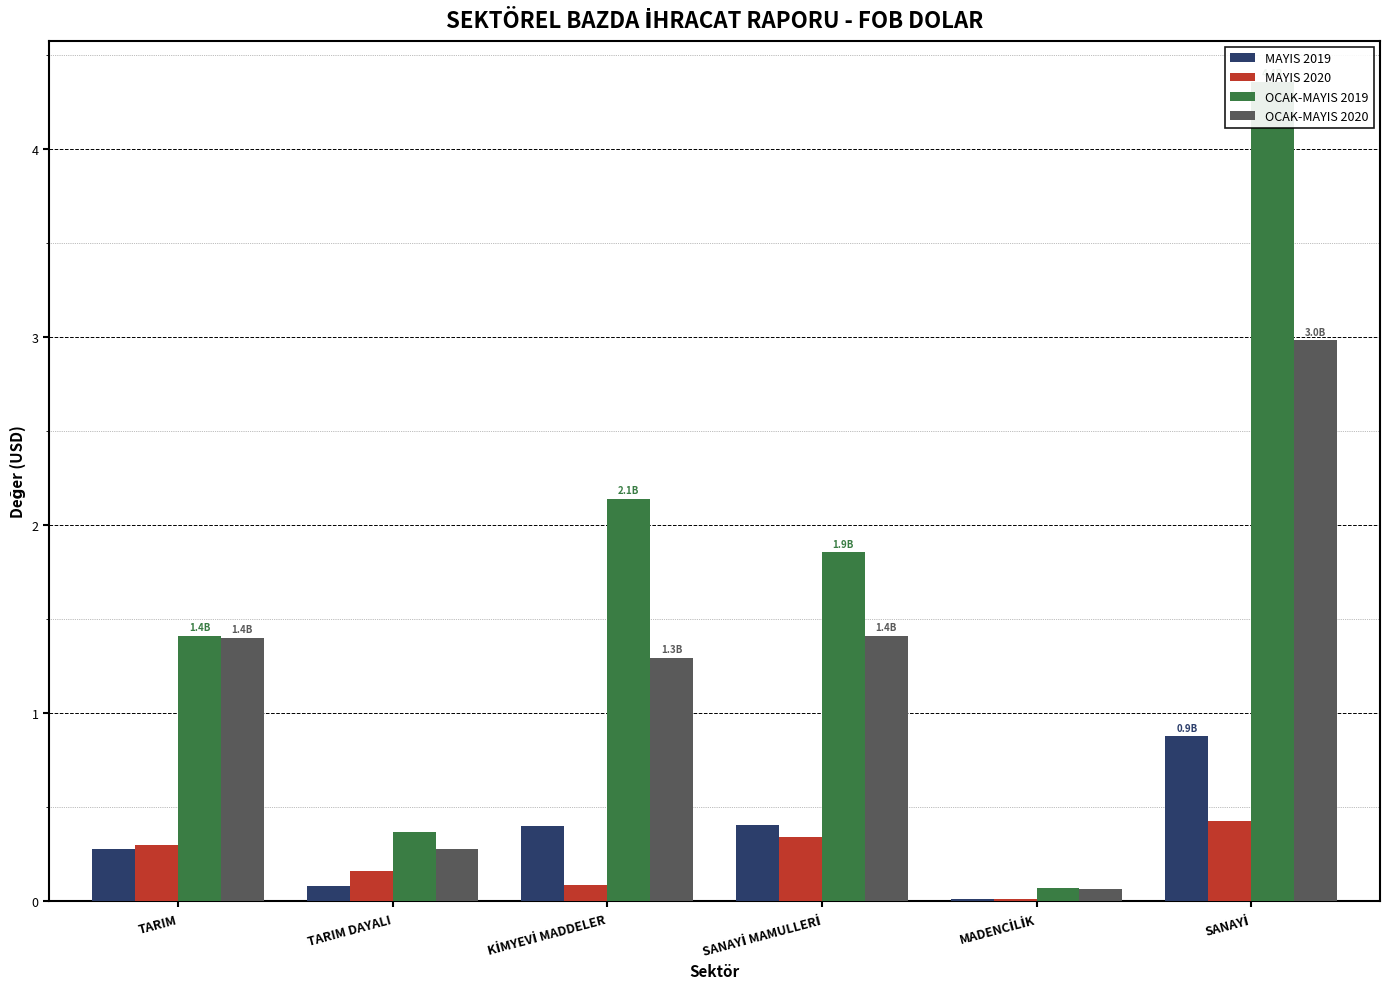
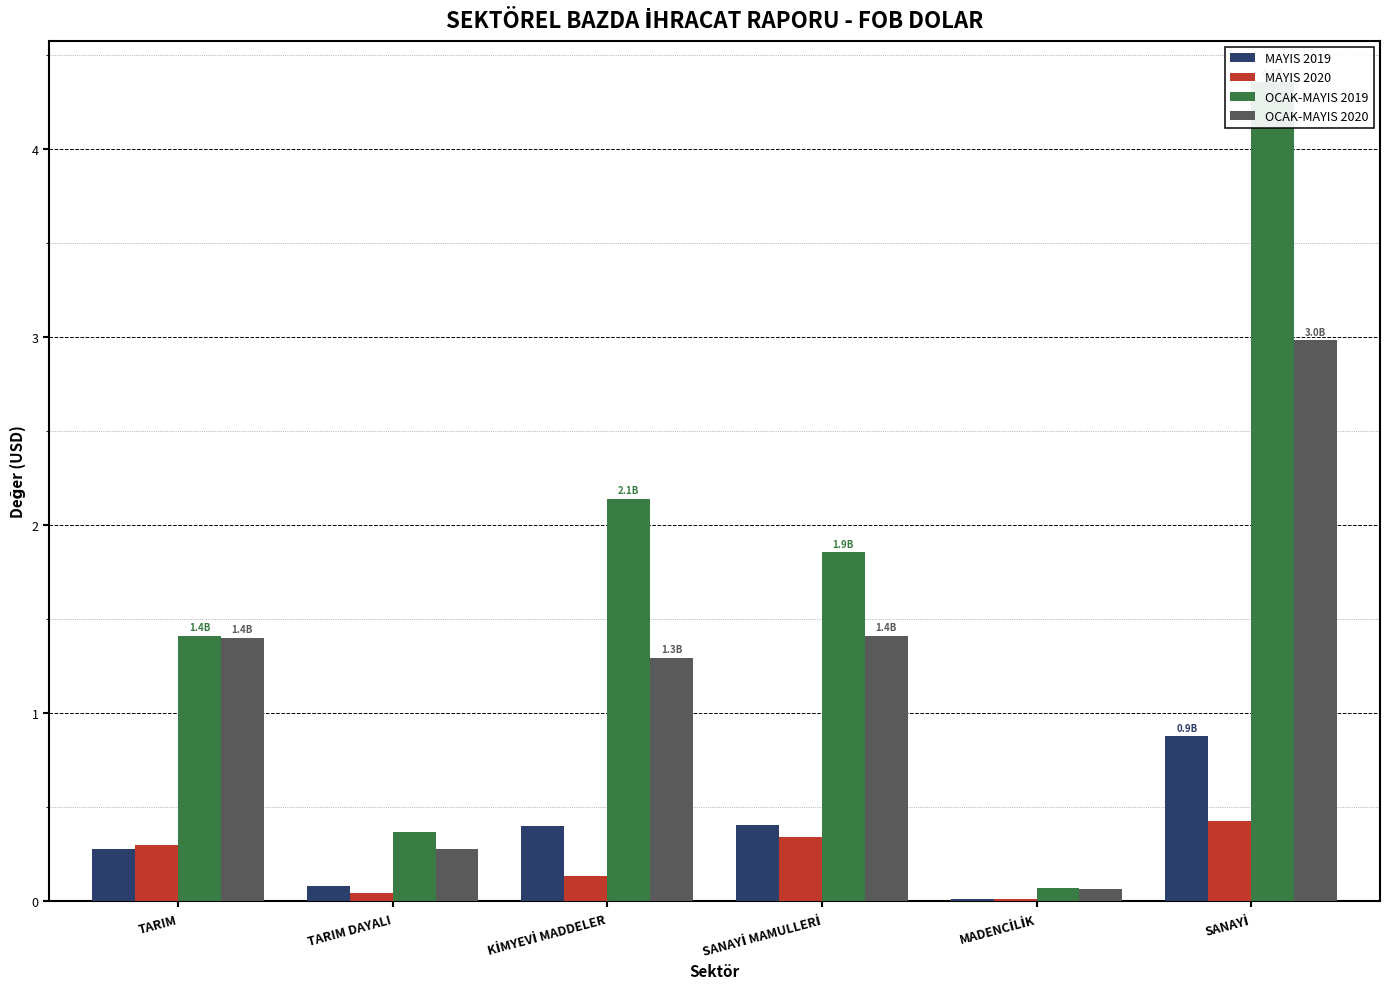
  {
    "MAYIS 2020": {
      "TARIM": 0.30,
-     "TARIM DAYALI": 0.16,
-     "KİMYEVİ MADDELER": 0.09,
+     "TARIM DAYALI": 0.04,
+     "KİMYEVİ MADDELER": 0.13,
      "SANAYİ MAMULLERİ": 0.34,
      "SANAYİ": 0.42
    }
  }
